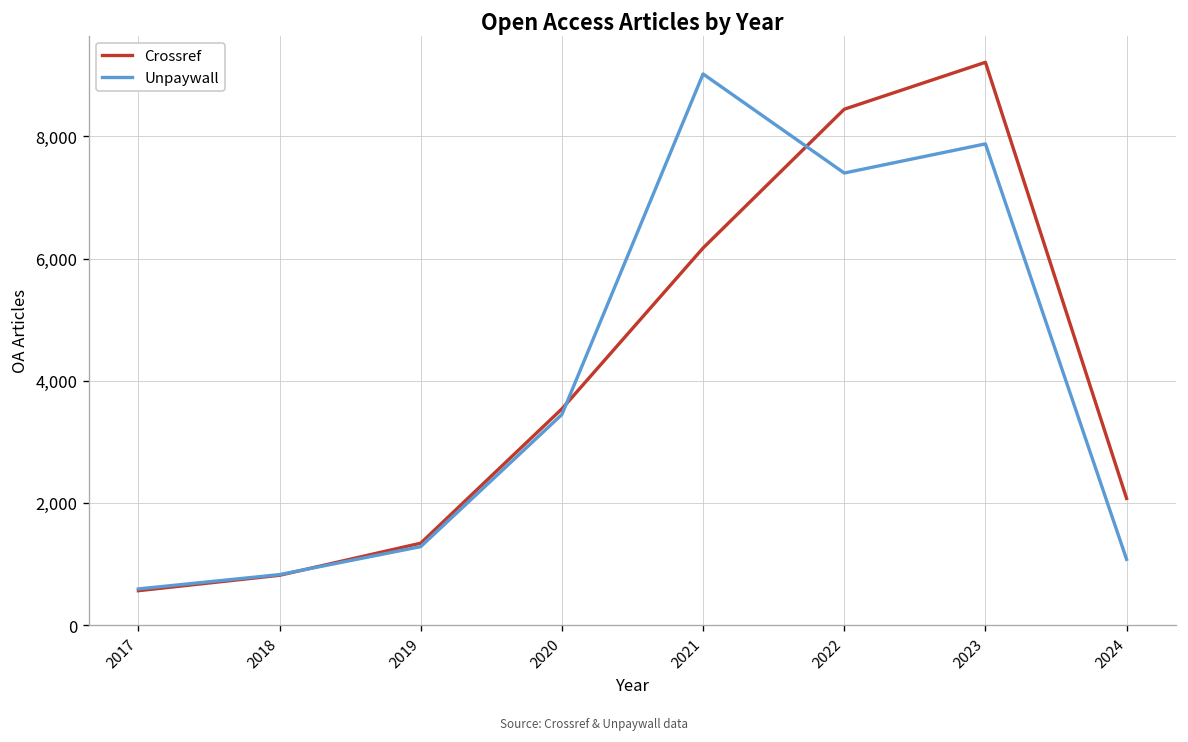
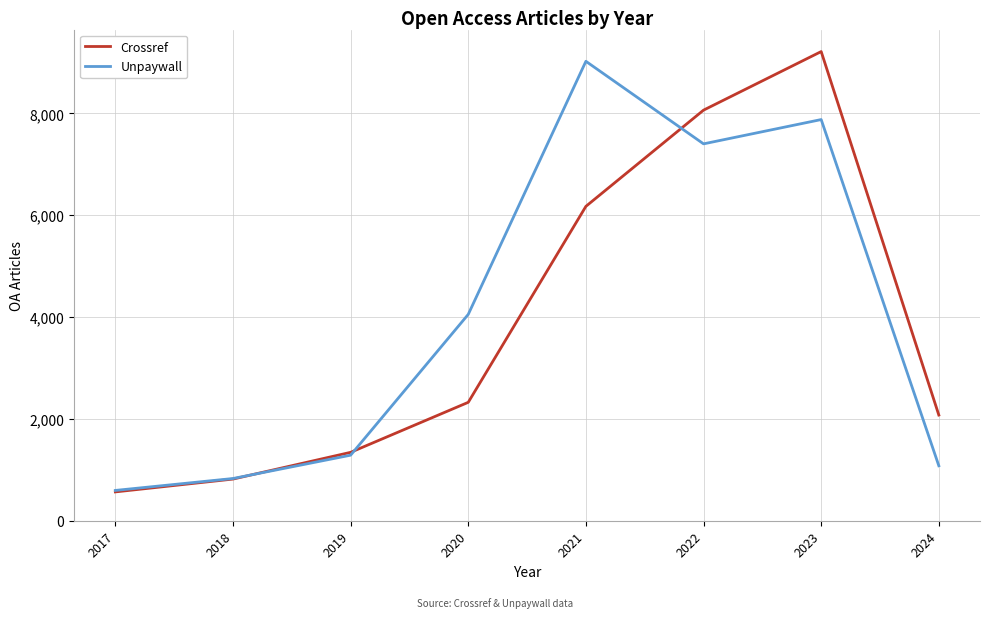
  {
    "Crossref": {
      "2019": "1,300",
-     "2020": "3,500",
+     "2020": "2,300",
      "2021": "6,200",
-     "2022": "8,400",
+     "2022": "8,100",
      "2023": "9,200",
      "2024": "2,100"
    },
    "Unpaywall": {
      "2019": "1,300",
-     "2020": "3,400",
+     "2020": "4,100",
      "2021": "9,000",
      "2022": "7,400",
      "2023": "7,900",
      "2024": "1,100"
    }
  }
